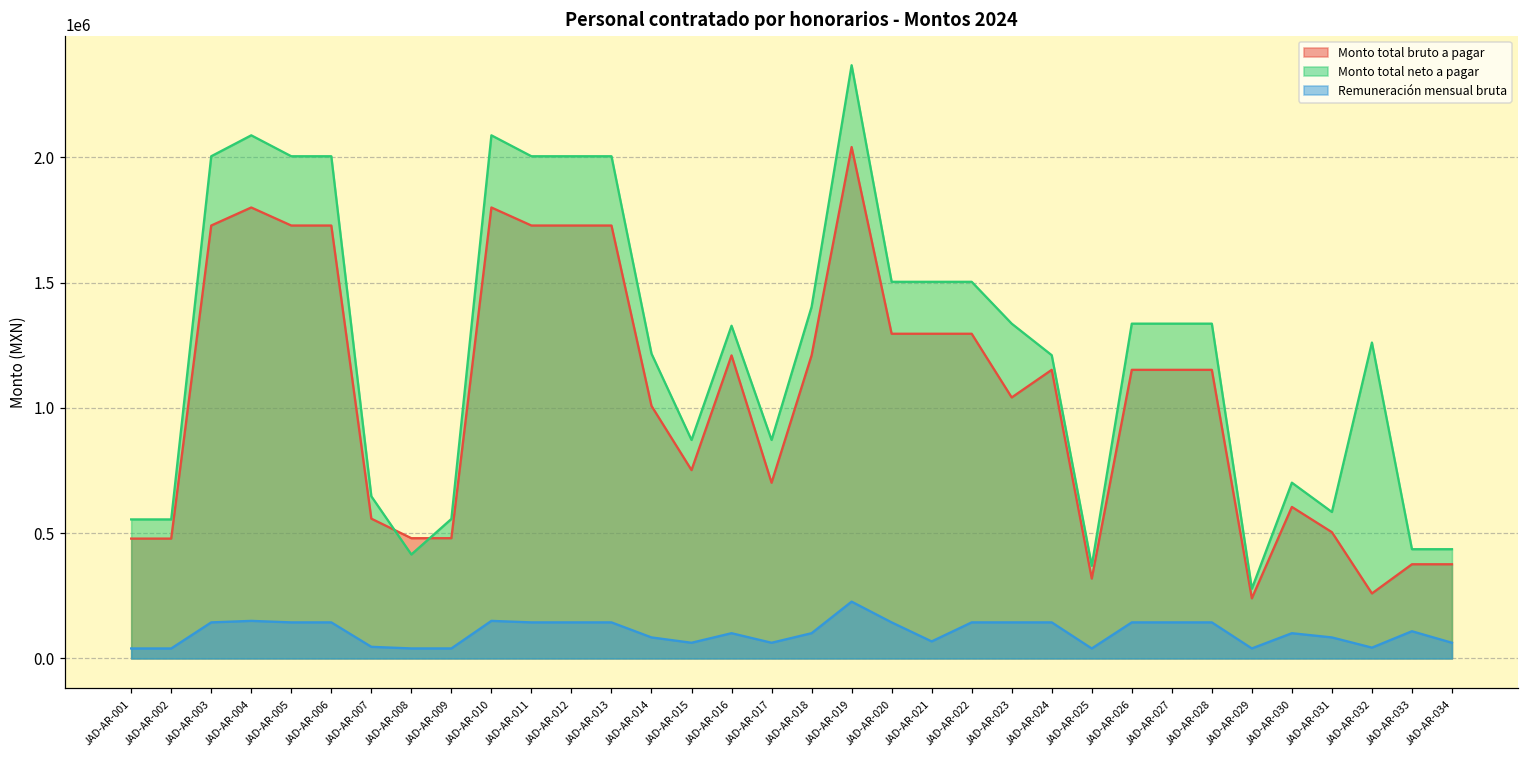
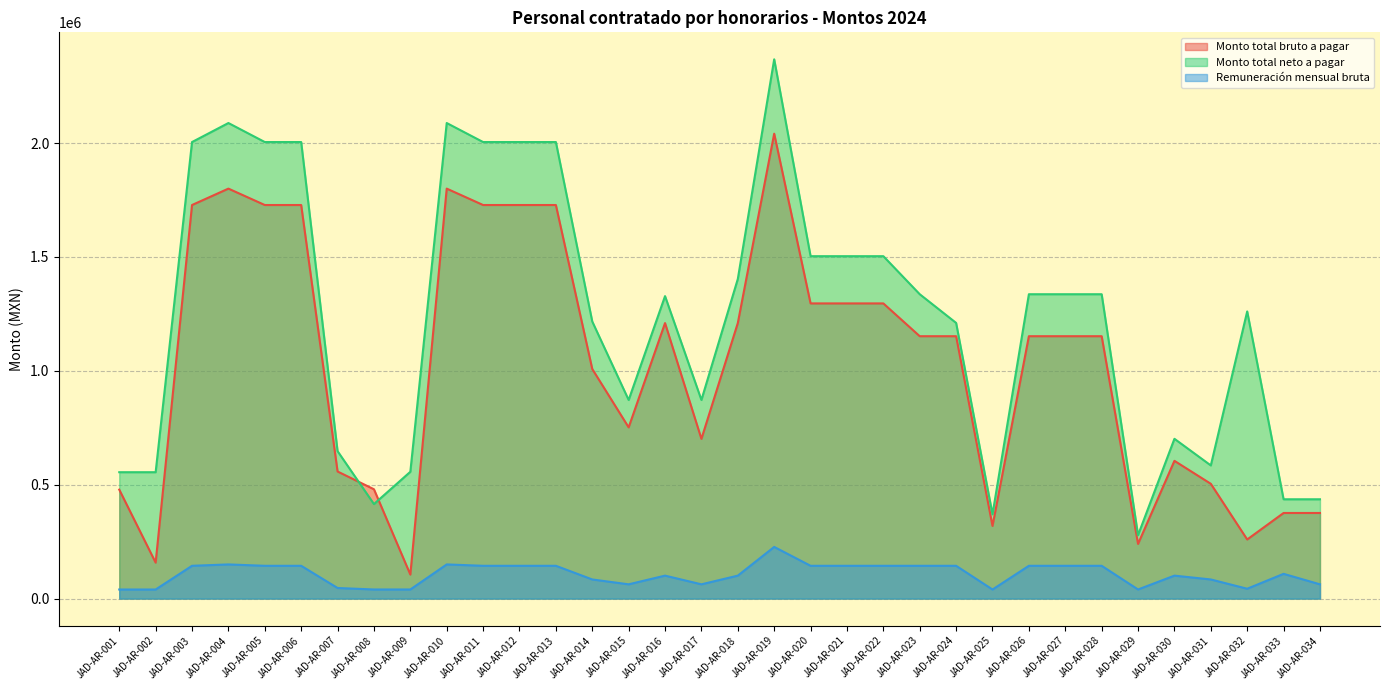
  {
    "Monto total bruto a pagar": {
      "JAD-AR-001": 480000,
-     "JAD-AR-002": 480000,
+     "JAD-AR-002": 160000,
      "JAD-AR-003": 1730000,
      "JAD-AR-004": 1800000,
      "JAD-AR-005": 1730000,
      "JAD-AR-006": 1730000,
      "JAD-AR-007": 560000,
      "JAD-AR-008": 480000,
-     "JAD-AR-009": 480000,
+     "JAD-AR-009": 110000,
      "JAD-AR-010": 1800000,
      "JAD-AR-011": 1730000,
      "JAD-AR-012": 1730000,
      "JAD-AR-013": 1730000,
      "JAD-AR-014": 1010000,
      "JAD-AR-015": 750000,
      "JAD-AR-016": 1210000,
      "JAD-AR-017": 700000,
      "JAD-AR-018": 1210000,
      "JAD-AR-019": 2040000,
      "JAD-AR-020": 1300000,
      "JAD-AR-021": 1300000,
      "JAD-AR-022": 1300000,
-     "JAD-AR-023": 1040000,
+     "JAD-AR-023": 1150000,
      "JAD-AR-024": 1150000,
      "JAD-AR-025": 320000,
      "JAD-AR-026": 1150000,
      "JAD-AR-027": 1150000,
      "JAD-AR-028": 1150000,
      "JAD-AR-029": 240000,
      "JAD-AR-030": 600000,
      "JAD-AR-031": 500000,
      "JAD-AR-032": 260000,
      "JAD-AR-033": 380000,
      "JAD-AR-034": 380000
    },
    "Monto total neto a pagar": {
      "JAD-AR-001": 550000,
      "JAD-AR-002": 550000,
      "JAD-AR-003": 2000000,
      "JAD-AR-004": 2090000,
      "JAD-AR-005": 2000000,
      "JAD-AR-006": 2000000,
      "JAD-AR-007": 650000,
      "JAD-AR-008": 420000,
      "JAD-AR-009": 560000,
      "JAD-AR-010": 2090000,
      "JAD-AR-011": 2000000,
      "JAD-AR-012": 2000000,
      "JAD-AR-013": 2000000,
      "JAD-AR-014": 1220000,
      "JAD-AR-015": 870000,
      "JAD-AR-016": 1330000,
      "JAD-AR-017": 870000,
      "JAD-AR-018": 1400000,
      "JAD-AR-019": 2370000,
      "JAD-AR-020": 1500000,
      "JAD-AR-021": 1500000,
      "JAD-AR-022": 1500000,
      "JAD-AR-023": 1340000,
      "JAD-AR-024": 1210000,
      "JAD-AR-025": 370000,
      "JAD-AR-026": 1340000,
      "JAD-AR-027": 1340000,
      "JAD-AR-028": 1340000,
      "JAD-AR-029": 280000,
      "JAD-AR-030": 700000,
      "JAD-AR-031": 580000,
      "JAD-AR-032": 1260000,
      "JAD-AR-033": 440000,
      "JAD-AR-034": 440000
    },
    "Remuneración mensual bruta": {
      "JAD-AR-001": 40000,
      "JAD-AR-002": 40000,
      "JAD-AR-003": 140000,
      "JAD-AR-004": 150000,
      "JAD-AR-005": 140000,
      "JAD-AR-006": 140000,
      "JAD-AR-007": 50000,
      "JAD-AR-008": 40000,
      "JAD-AR-009": 40000,
      "JAD-AR-010": 150000,
      "JAD-AR-011": 140000,
      "JAD-AR-012": 140000,
      "JAD-AR-013": 140000,
      "JAD-AR-014": 80000,
      "JAD-AR-015": 60000,
      "JAD-AR-016": 100000,
      "JAD-AR-017": 60000,
      "JAD-AR-018": 100000,
      "JAD-AR-019": 230000,
      "JAD-AR-020": 140000,
-     "JAD-AR-021": 70000,
+     "JAD-AR-021": 140000,
      "JAD-AR-022": 140000,
      "JAD-AR-023": 140000,
      "JAD-AR-024": 140000,
      "JAD-AR-025": 40000,
      "JAD-AR-026": 140000,
      "JAD-AR-027": 140000,
      "JAD-AR-028": 140000,
      "JAD-AR-029": 40000,
      "JAD-AR-030": 100000,
      "JAD-AR-031": 80000,
      "JAD-AR-032": 40000,
      "JAD-AR-033": 110000,
      "JAD-AR-034": 60000
    }
  }
